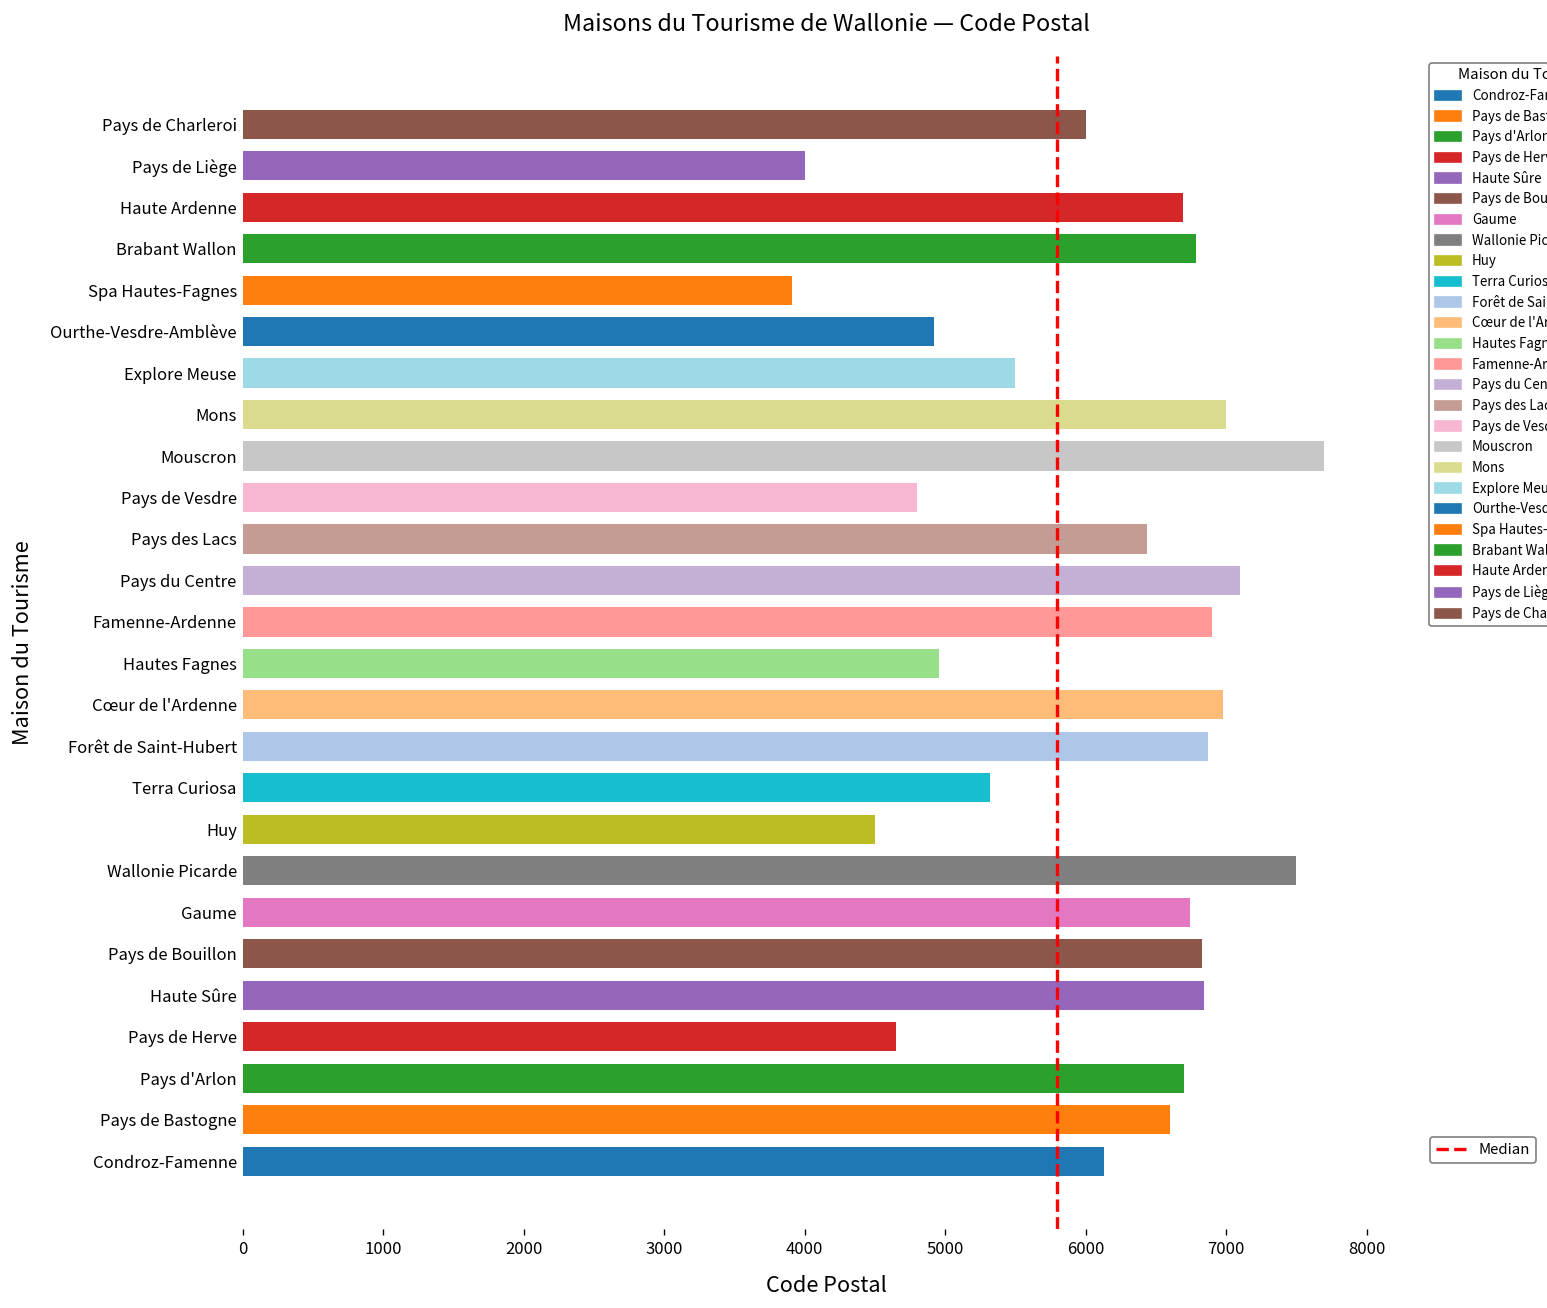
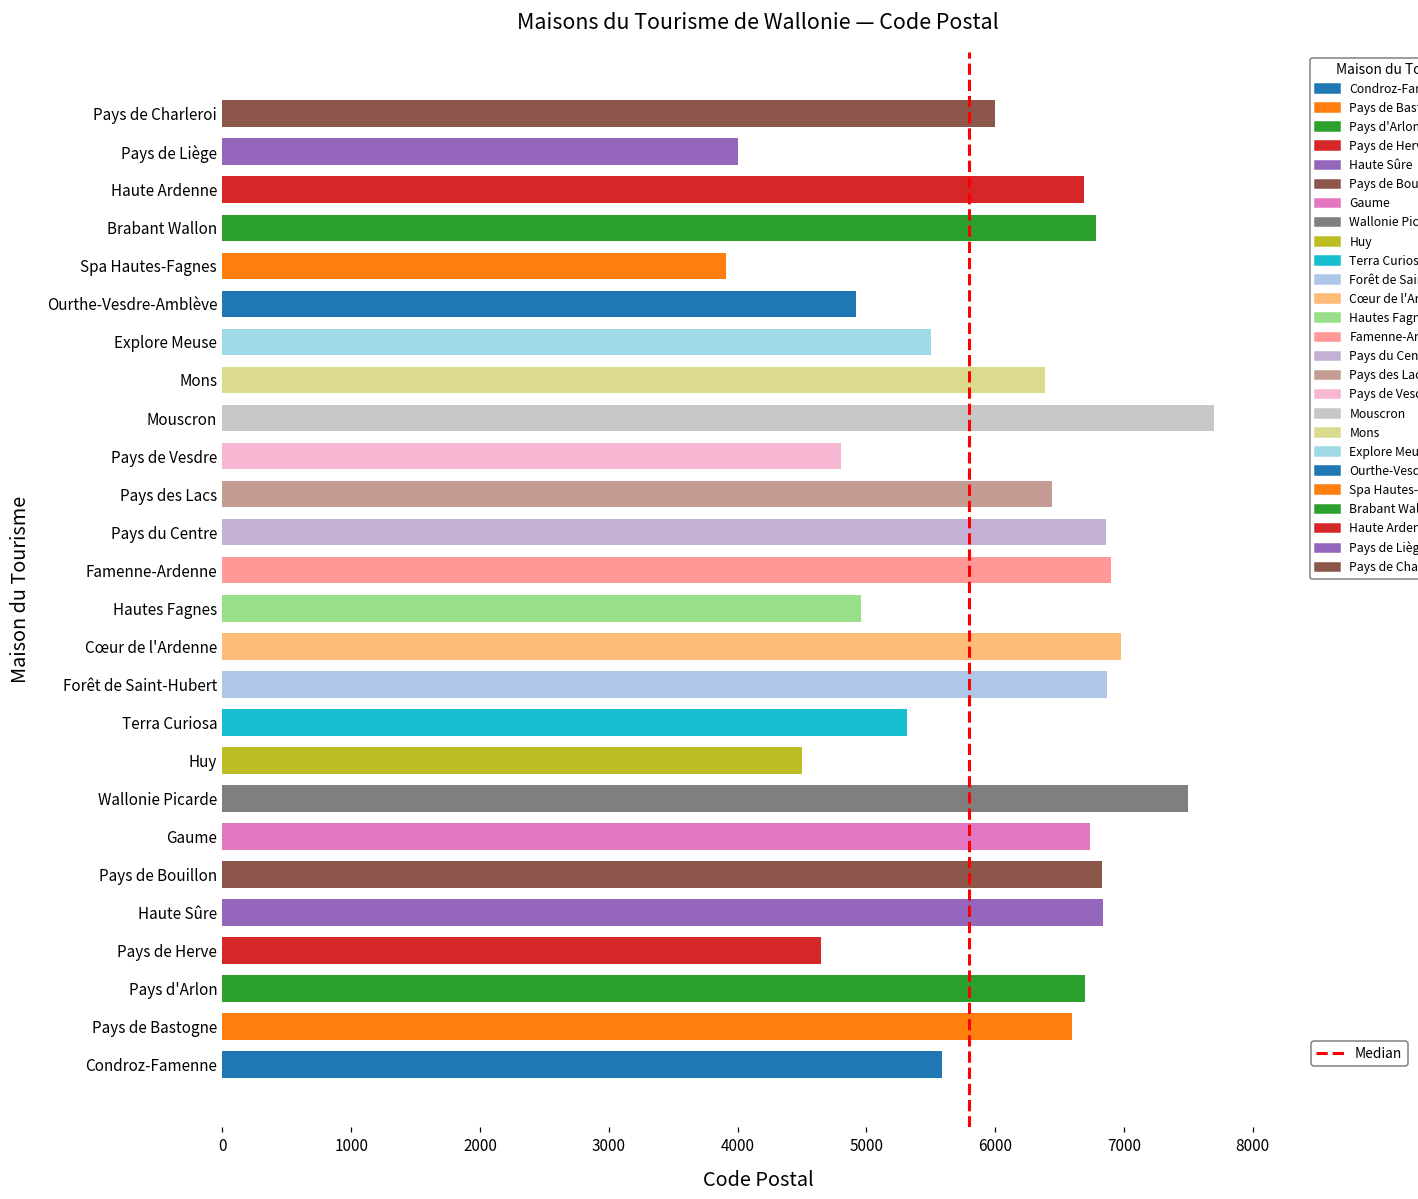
  {
    "Pays de Charleroi": 6000,
    "Pays de Liège": 4000,
    "Haute Ardenne": 6690,
    "Brabant Wallon": 6790,
    "Spa Hautes-Fagnes": 3910,
    "Ourthe-Vesdre-Amblève": 4920,
    "Explore Meuse": 5500,
-   "Mons": 7000,
+   "Mons": 6390,
    "Mouscron": 7700,
    "Pays de Vesdre": 4800,
    "Pays des Lacs": 6440,
-   "Pays du Centre": 7100,
+   "Pays du Centre": 6860,
    "Famenne-Ardenne": 6900,
    "Hautes Fagnes": 4960,
    "Cœur de l'Ardenne": 6980,
    "Forêt de Saint-Hubert": 6870,
    "Terra Curiosa": 5320,
    "Huy": 4500,
    "Wallonie Picarde": 7500,
    "Gaume": 6740,
    "Pays de Bouillon": 6830,
    "Haute Sûre": 6840,
    "Pays de Herve": 4650,
    "Pays d'Arlon": 6700,
    "Pays de Bastogne": 6600,
-   "Condroz-Famenne": 6130
+   "Condroz-Famenne": 5590
  }
